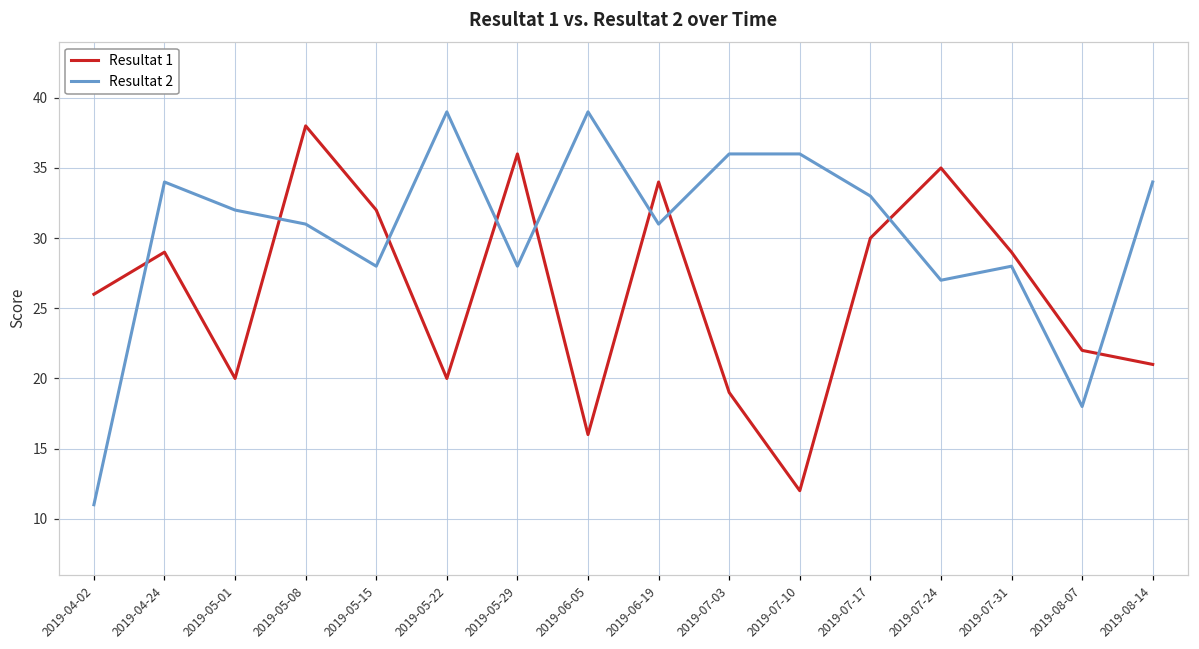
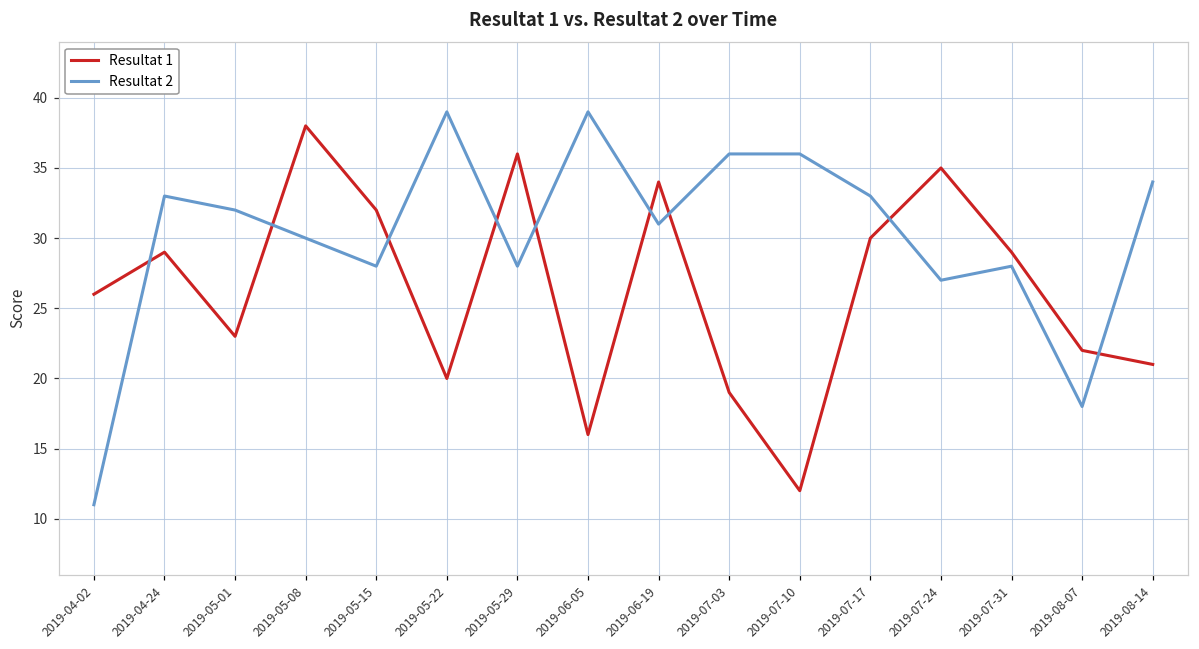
  {
    "Resultat 1": {
      "2019-04-02": 26,
      "2019-04-24": 29,
-     "2019-05-01": 20,
+     "2019-05-01": 23,
      "2019-05-08": 38,
      "2019-05-15": 32,
      "2019-05-22": 20,
      "2019-05-29": 36,
      "2019-06-05": 16,
      "2019-06-19": 34,
      "2019-07-03": 19,
      "2019-07-10": 12,
      "2019-07-17": 30,
      "2019-07-24": 35,
      "2019-07-31": 29,
      "2019-08-07": 22,
      "2019-08-14": 21
    },
    "Resultat 2": {
      "2019-04-02": 11,
-     "2019-04-24": 34,
+     "2019-04-24": 33,
      "2019-05-01": 32,
-     "2019-05-08": 31,
+     "2019-05-08": 30,
      "2019-05-15": 28,
      "2019-05-22": 39,
      "2019-05-29": 28,
      "2019-06-05": 39,
      "2019-06-19": 31,
      "2019-07-03": 36,
      "2019-07-10": 36,
      "2019-07-17": 33,
      "2019-07-24": 27,
      "2019-07-31": 28,
      "2019-08-07": 18,
      "2019-08-14": 34
    }
  }
